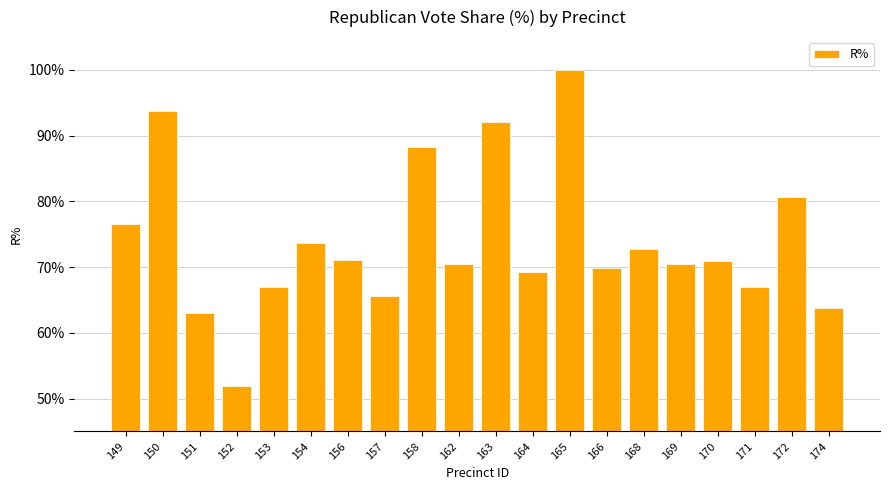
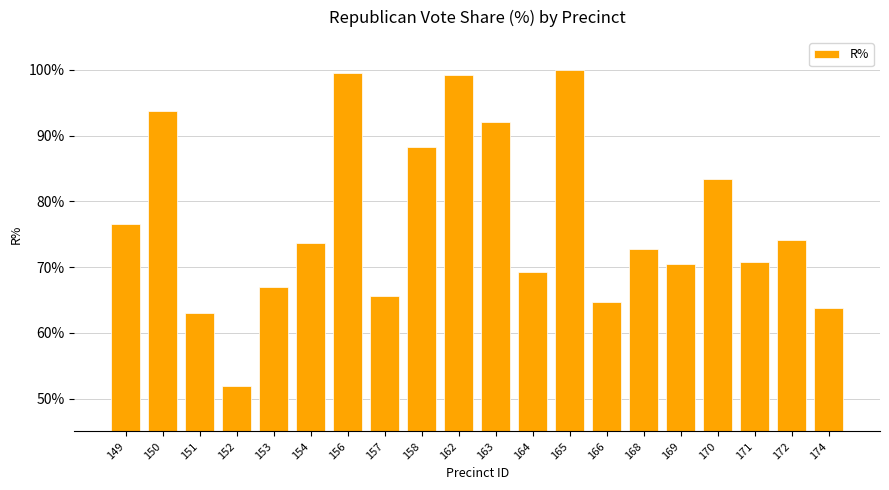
  {
    "149": "77%",
    "150": "94%",
    "151": "63%",
    "152": "52%",
    "153": "67%",
    "154": "74%",
-   "156": "71%",
+   "156": "100%",
    "157": "66%",
    "158": "88%",
-   "162": "70%",
+   "162": "99%",
    "163": "92%",
    "164": "69%",
    "165": "100%",
-   "166": "70%",
+   "166": "65%",
    "168": "73%",
    "169": "71%",
-   "170": "71%",
-   "171": "67%",
-   "172": "81%",
+   "170": "83%",
+   "171": "71%",
+   "172": "74%",
    "174": "64%"
  }
